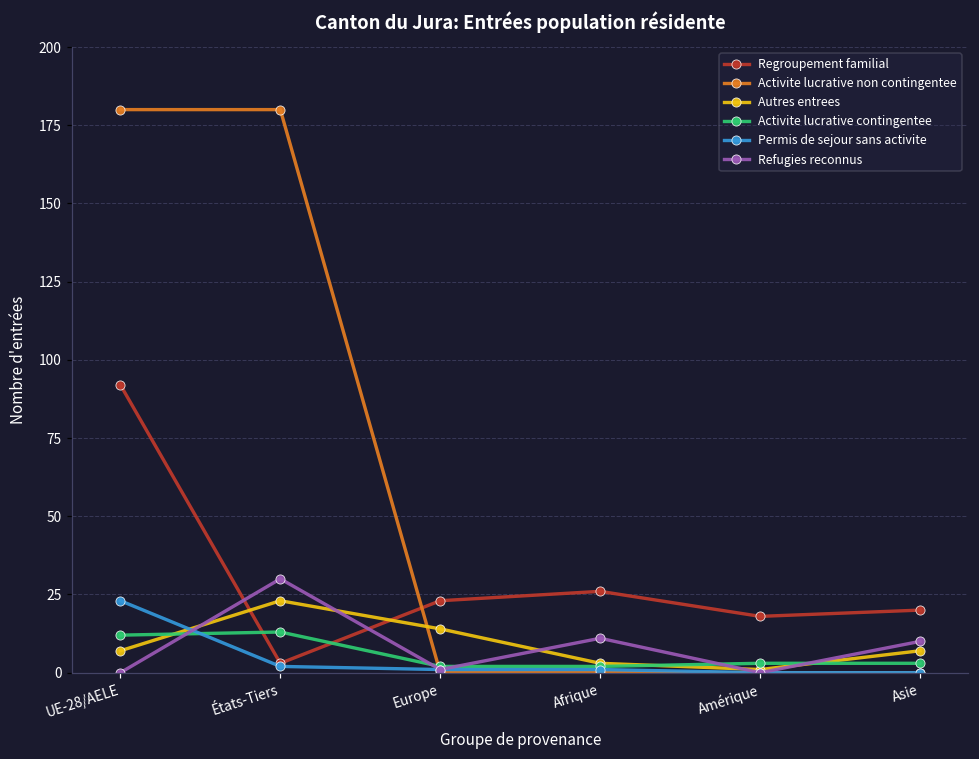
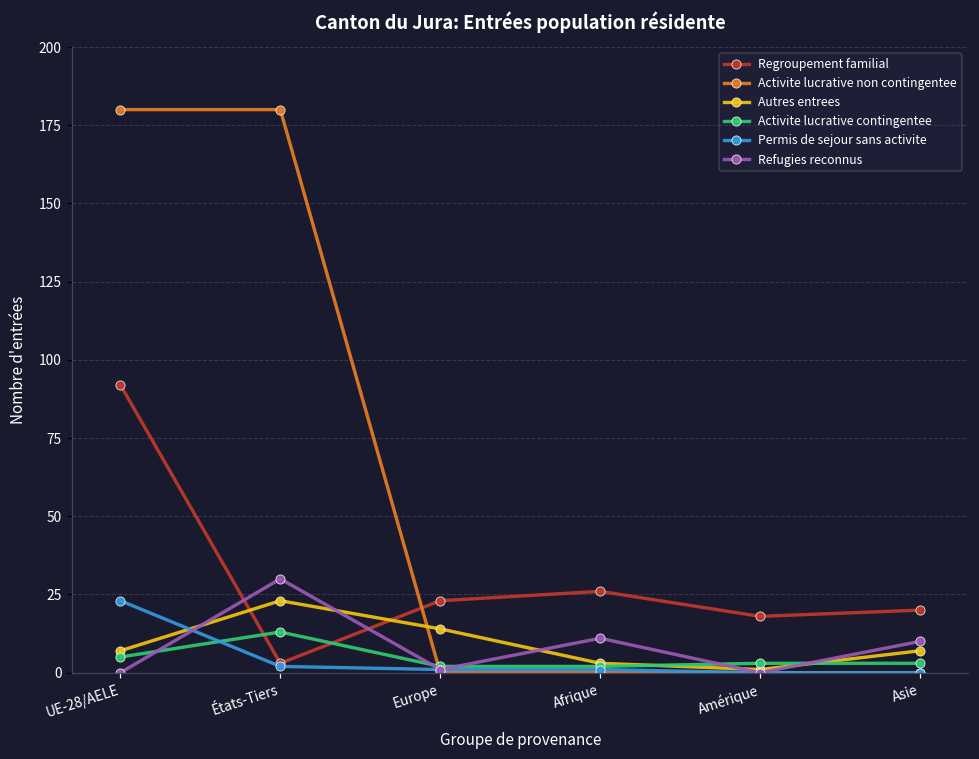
  {
    "Regroupement familial": {
      "UE-28/AELE": 92,
      "États-Tiers": 3,
      "Europe": 23,
      "Afrique": 26,
      "Amérique": 18,
      "Asie": 20
    },
    "Activite lucrative non contingentee": {
      "UE-28/AELE": 180,
      "États-Tiers": 180,
      "Europe": 0,
      "Afrique": 0
    },
    "Autres entrees": {
      "UE-28/AELE": 7,
      "États-Tiers": 23,
      "Europe": 14,
      "Afrique": 3,
      "Amérique": 1,
      "Asie": 7
    },
    "Activite lucrative contingentee": {
-     "UE-28/AELE": 12,
+     "UE-28/AELE": 5,
      "États-Tiers": 13,
      "Europe": 2,
      "Afrique": 2,
      "Amérique": 3,
      "Asie": 3
    },
    "Permis de sejour sans activite": {
      "UE-28/AELE": 23,
      "États-Tiers": 2,
      "Afrique": 1
    },
    "Refugies reconnus": {
      "UE-28/AELE": 0,
      "États-Tiers": 30,
      "Afrique": 11,
      "Asie": 10
    }
  }
